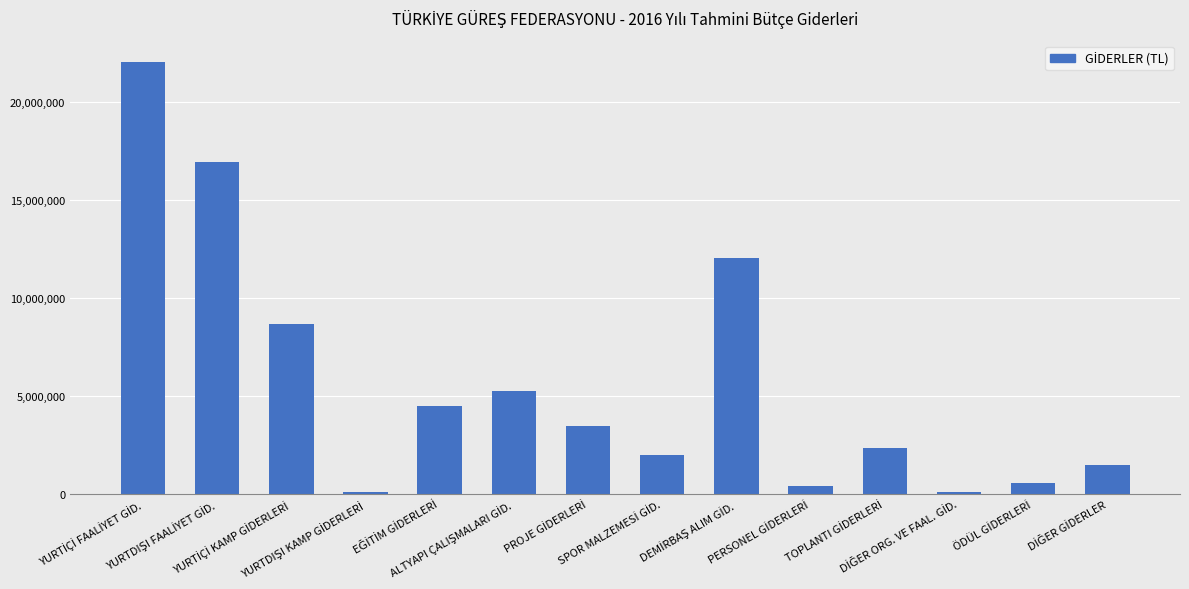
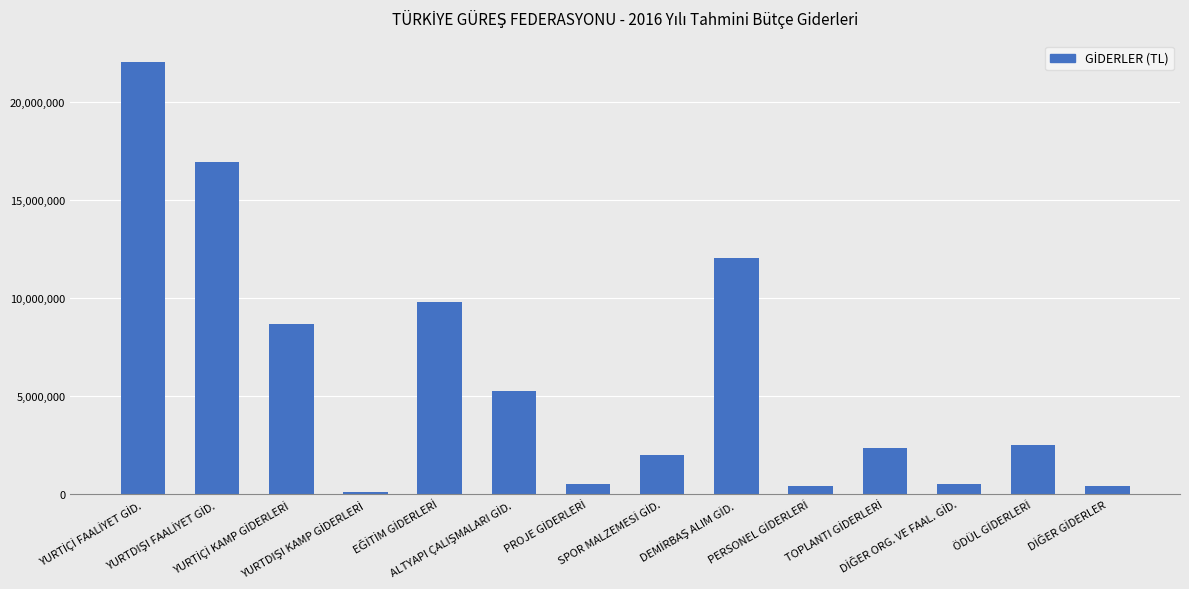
  {
    "YURTİÇİ FAALİYET GİD.": "22,000,000",
    "YURTDIŞI FAALİYET GİD.": "16,900,000",
    "YURTİÇİ KAMP GİDERLERİ": "8,700,000",
-   "EĞİTİM GİDERLERİ": "4,500,000",
+   "EĞİTİM GİDERLERİ": "9,800,000",
    "ALTYAPI ÇALIŞMALARI GİD.": "5,300,000",
-   "PROJE GİDERLERİ": "3,500,000",
+   "PROJE GİDERLERİ": "500,000",
    "SPOR MALZEMESİ GİD.": "2,000,000",
    "DEMİRBAŞ ALIM GİD.": "12,000,000",
    "PERSONEL GİDERLERİ": "400,000",
    "TOPLANTI GİDERLERİ": "2,400,000",
-   "DİĞER ORG. VE FAAL. GİD.": "100,000",
-   "ÖDÜL GİDERLERİ": "600,000",
-   "DİĞER GİDERLER": "1,500,000"
+   "DİĞER ORG. VE FAAL. GİD.": "500,000",
+   "ÖDÜL GİDERLERİ": "2,500,000",
+   "DİĞER GİDERLER": "400,000"
  }
